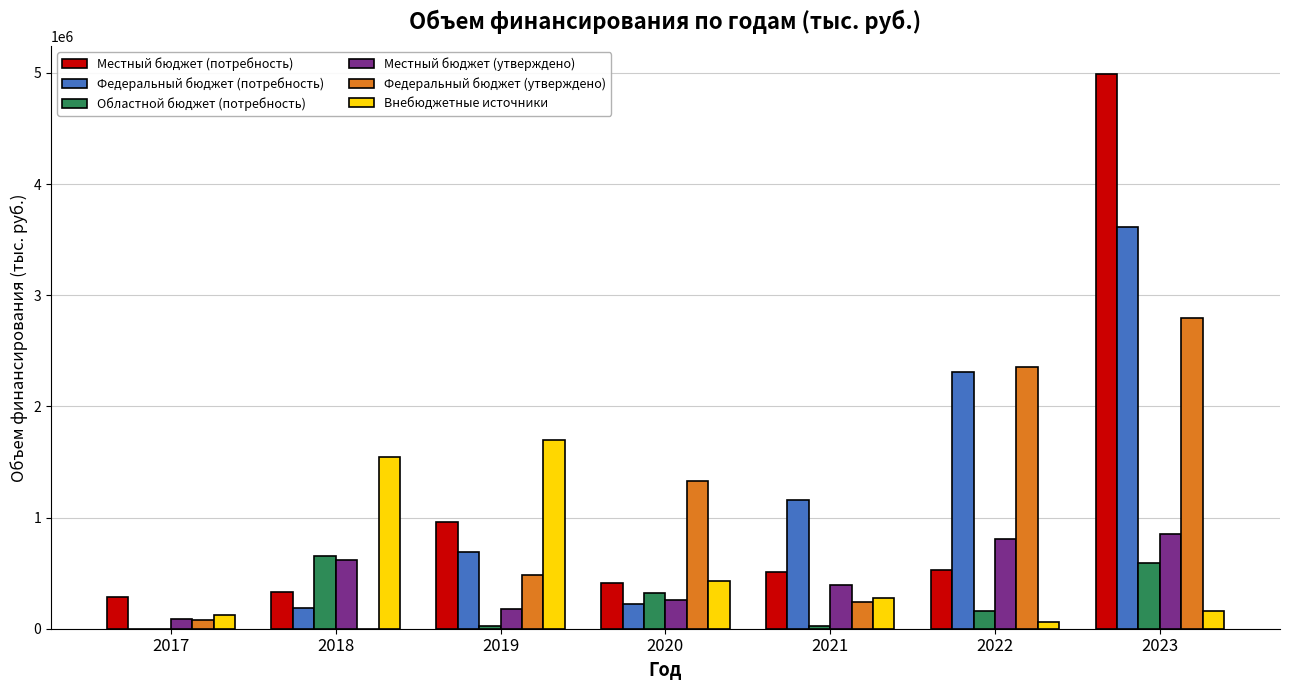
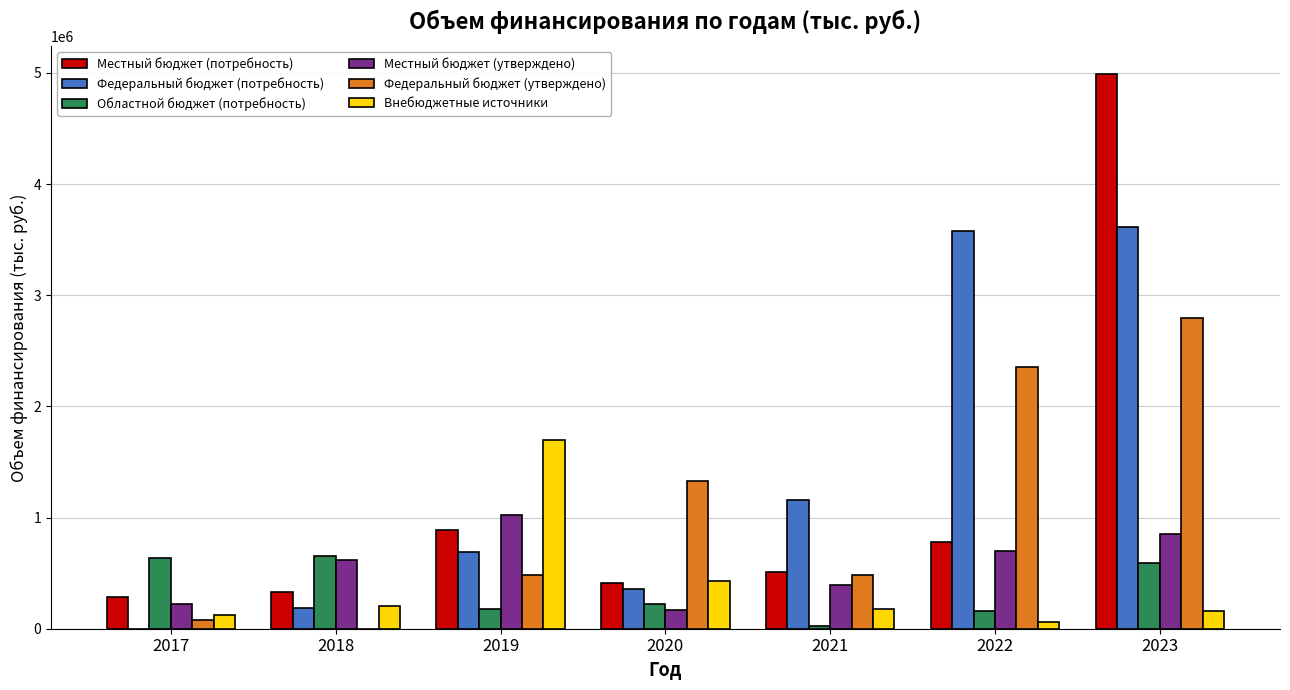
  {
    "Местный бюджет (потребность)": {
      "2017": 290000,
      "2018": 330000,
-     "2019": 960000,
+     "2019": 890000,
      "2020": 410000,
      "2021": 510000,
-     "2022": 530000,
+     "2022": 780000,
      "2023": 4990000
    },
    "Федеральный бюджет (потребность)": {
      "2017": 0,
      "2018": 190000,
      "2019": 690000,
-     "2020": 220000,
+     "2020": 350000,
      "2021": 1160000,
-     "2022": 2310000,
+     "2022": 3570000,
      "2023": 3610000
    },
    "Областной бюджет (потребность)": {
-     "2017": 0,
+     "2017": 630000,
      "2018": 650000,
-     "2019": 20000,
-     "2020": 320000,
+     "2019": 170000,
+     "2020": 230000,
      "2021": 30000,
      "2022": 160000,
      "2023": 590000
    },
    "Местный бюджет (утверждено)": {
-     "2017": 90000,
+     "2017": 220000,
      "2018": 620000,
-     "2019": 180000,
-     "2020": 260000,
+     "2019": 1020000,
+     "2020": 170000,
      "2021": 390000,
-     "2022": 800000,
+     "2022": 700000,
      "2023": 850000
    },
    "Федеральный бюджет (утверждено)": {
      "2017": 80000,
      "2018": 0,
      "2019": 480000,
      "2020": 1330000,
-     "2021": 240000,
+     "2021": 480000,
      "2022": 2350000,
      "2023": 2800000
    },
    "Внебюджетные источники": {
      "2017": 120000,
-     "2018": 1550000,
+     "2018": 200000,
      "2019": 1690000,
      "2020": 430000,
-     "2021": 270000,
+     "2021": 170000,
      "2022": 60000,
      "2023": 160000
    }
  }
